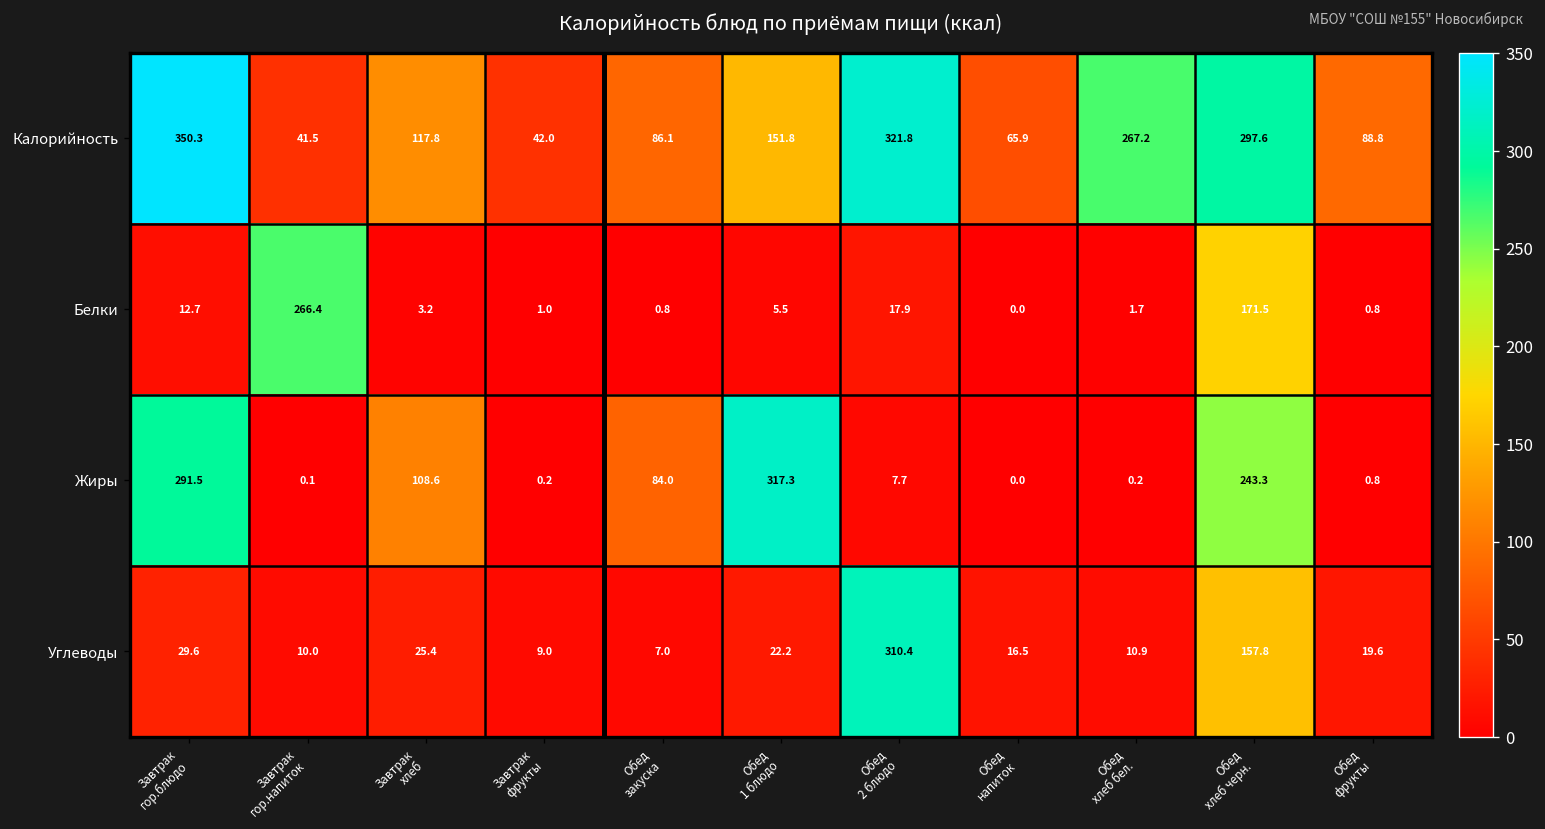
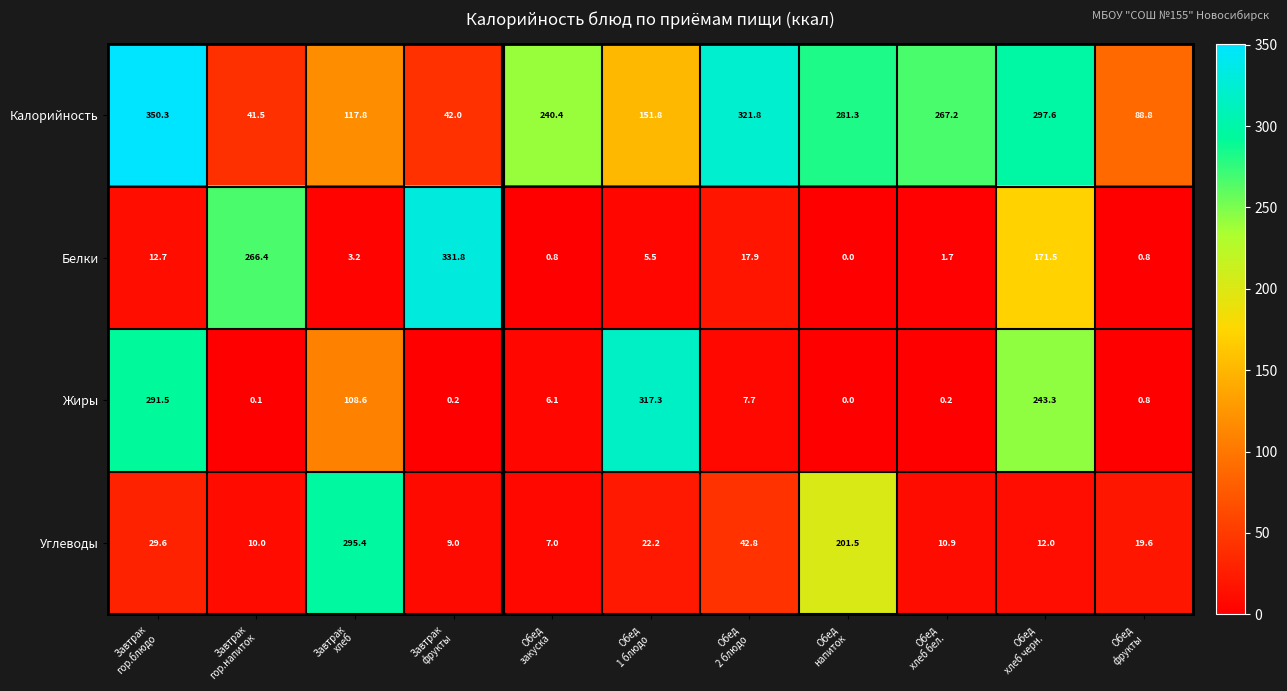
  {
    "Калорийность": {
      "Завтрак гор.блюдо": 350.3,
      "Завтрак гор.напиток": 41.5,
      "Завтрак хлеб": 117.8,
      "Завтрак фрукты": 42.0,
-     "Обед закуска": 86.1,
+     "Обед закуска": 240.4,
      "Обед 1 блюдо": 151.8,
      "Обед 2 блюдо": 321.8,
-     "Обед напиток": 65.9,
+     "Обед напиток": 281.3,
      "Обед хлеб бел.": 267.2,
      "Обед хлеб черн.": 297.6,
      "Обед фрукты": 88.8
    },
    "Белки": {
      "Завтрак гор.блюдо": 12.7,
      "Завтрак гор.напиток": 266.4,
      "Завтрак хлеб": 3.2,
-     "Завтрак фрукты": 1.0,
+     "Завтрак фрукты": 331.8,
      "Обед закуска": 0.8,
      "Обед 1 блюдо": 5.5,
      "Обед 2 блюдо": 17.9,
      "Обед напиток": 0.0,
      "Обед хлеб бел.": 1.7,
      "Обед хлеб черн.": 171.5,
      "Обед фрукты": 0.8
    },
    "Жиры": {
      "Завтрак гор.блюдо": 291.5,
      "Завтрак гор.напиток": 0.1,
      "Завтрак хлеб": 108.6,
      "Завтрак фрукты": 0.2,
-     "Обед закуска": 84.0,
+     "Обед закуска": 6.1,
      "Обед 1 блюдо": 317.3,
      "Обед 2 блюдо": 7.7,
      "Обед напиток": 0.0,
      "Обед хлеб бел.": 0.2,
      "Обед хлеб черн.": 243.3,
      "Обед фрукты": 0.8
    },
    "Углеводы": {
      "Завтрак гор.блюдо": 29.6,
      "Завтрак гор.напиток": 10.0,
-     "Завтрак хлеб": 25.4,
+     "Завтрак хлеб": 295.4,
      "Завтрак фрукты": 9.0,
      "Обед закуска": 7.0,
      "Обед 1 блюдо": 22.2,
-     "Обед 2 блюдо": 310.4,
-     "Обед напиток": 16.5,
+     "Обед 2 блюдо": 42.8,
+     "Обед напиток": 201.5,
      "Обед хлеб бел.": 10.9,
-     "Обед хлеб черн.": 157.8,
+     "Обед хлеб черн.": 12.0,
      "Обед фрукты": 19.6
    }
  }
